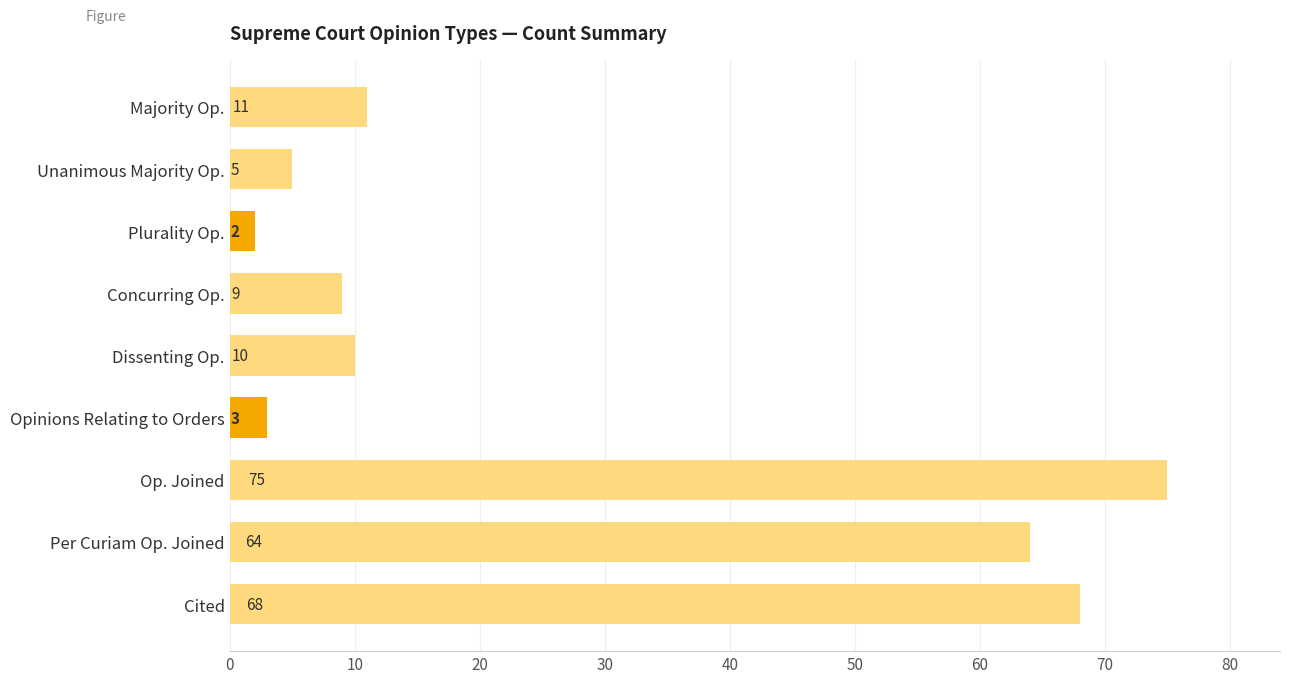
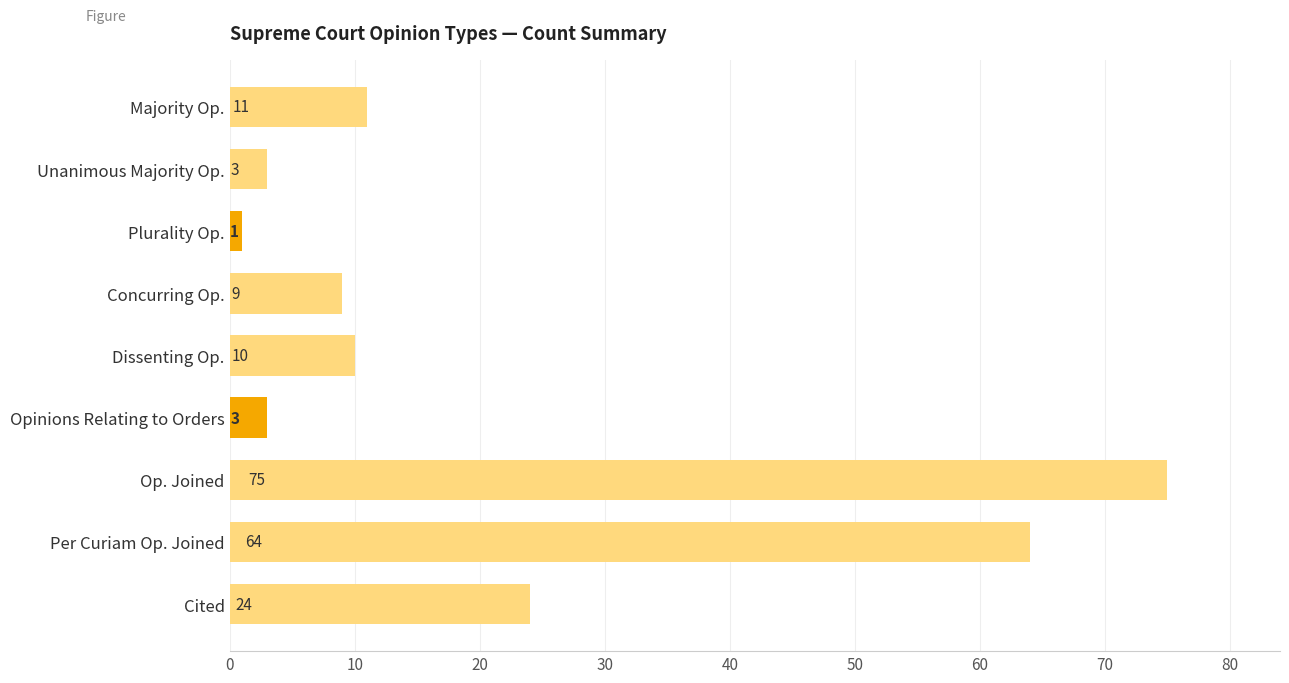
  {
    "Majority Op.": 11,
-   "Unanimous Majority Op.": 5,
-   "Plurality Op.": 2,
+   "Unanimous Majority Op.": 3,
+   "Plurality Op.": 1,
    "Concurring Op.": 9,
    "Dissenting Op.": 10,
    "Opinions Relating to Orders": 3,
    "Op. Joined": 75,
    "Per Curiam Op. Joined": 64,
-   "Cited": 68
+   "Cited": 24
  }
